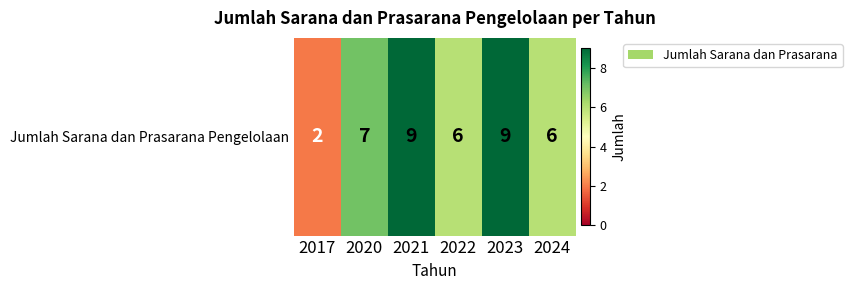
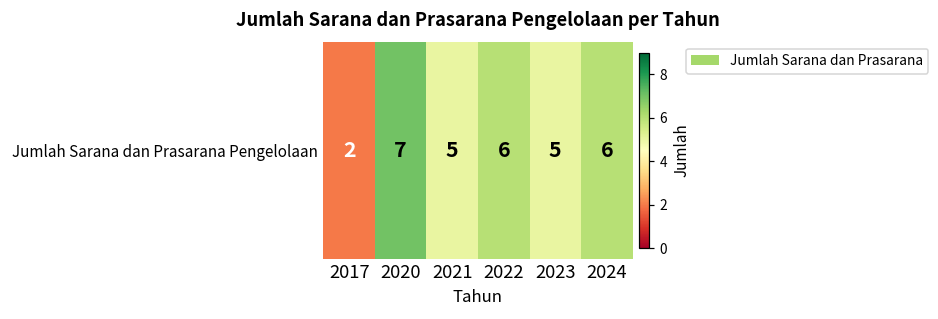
  {
    "Jumlah Sarana dan Prasarana Pengelolaan": {
      "2017": 2,
      "2020": 7,
-     "2021": 9,
+     "2021": 5,
      "2022": 6,
-     "2023": 9,
+     "2023": 5,
      "2024": 6
    }
  }
